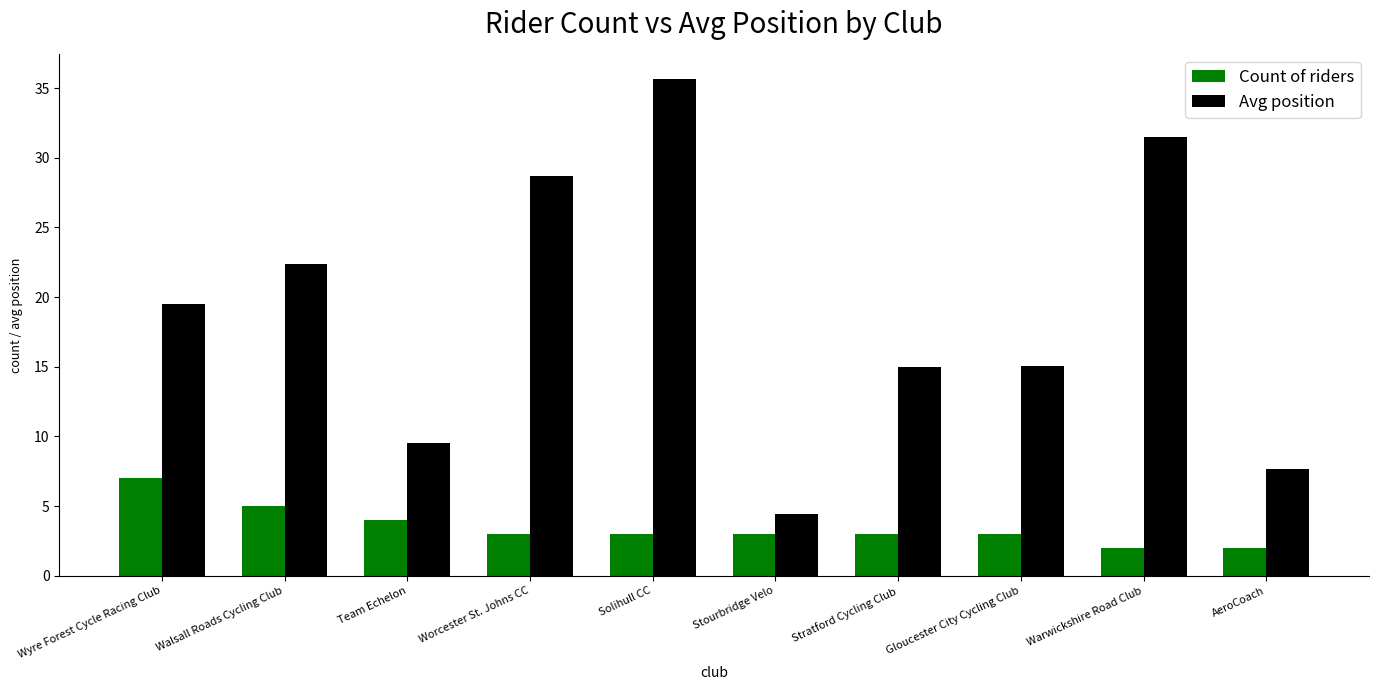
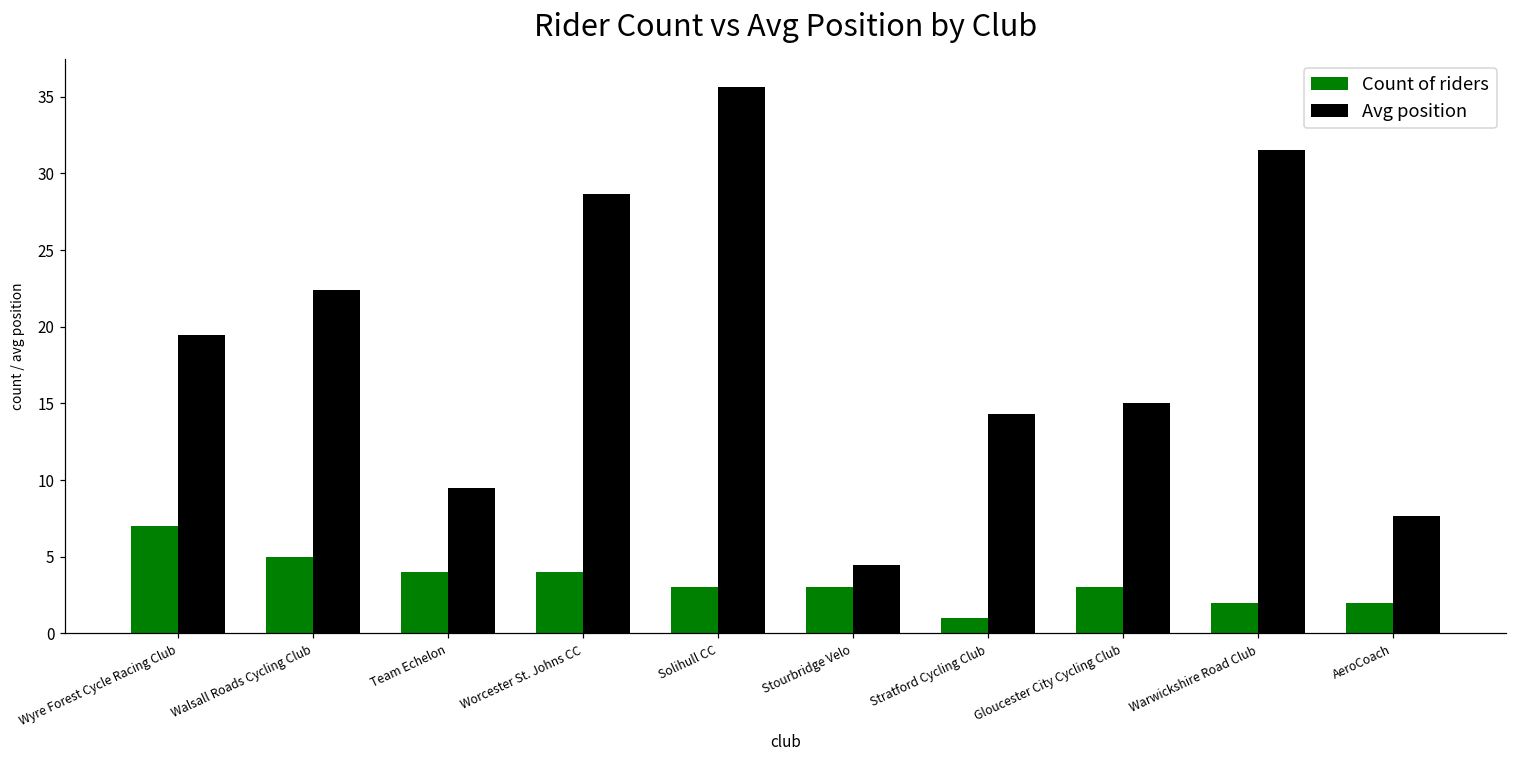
  {
    "Count of riders": {
      "Wyre Forest Cycle Racing Club": 7,
      "Walsall Roads Cycling Club": 5,
      "Team Echelon": 4,
-     "Worcester St. Johns CC": 3,
+     "Worcester St. Johns CC": 4,
      "Solihull CC": 3,
      "Stourbridge Velo": 3,
-     "Stratford Cycling Club": 3,
+     "Stratford Cycling Club": 1,
      "Gloucester City Cycling Club": 3,
      "Warwickshire Road Club": 2,
      "AeroCoach": 2
    },
    "Avg position": {
      "Wyre Forest Cycle Racing Club": 19.5,
      "Walsall Roads Cycling Club": 22.4,
      "Team Echelon": 9.5,
      "Worcester St. Johns CC": 28.7,
      "Solihull CC": 35.7,
      "Stourbridge Velo": 4.4,
-     "Stratford Cycling Club": 15.0,
+     "Stratford Cycling Club": 14.3,
      "Gloucester City Cycling Club": 15.0,
      "Warwickshire Road Club": 31.5,
      "AeroCoach": 7.7
    }
  }
